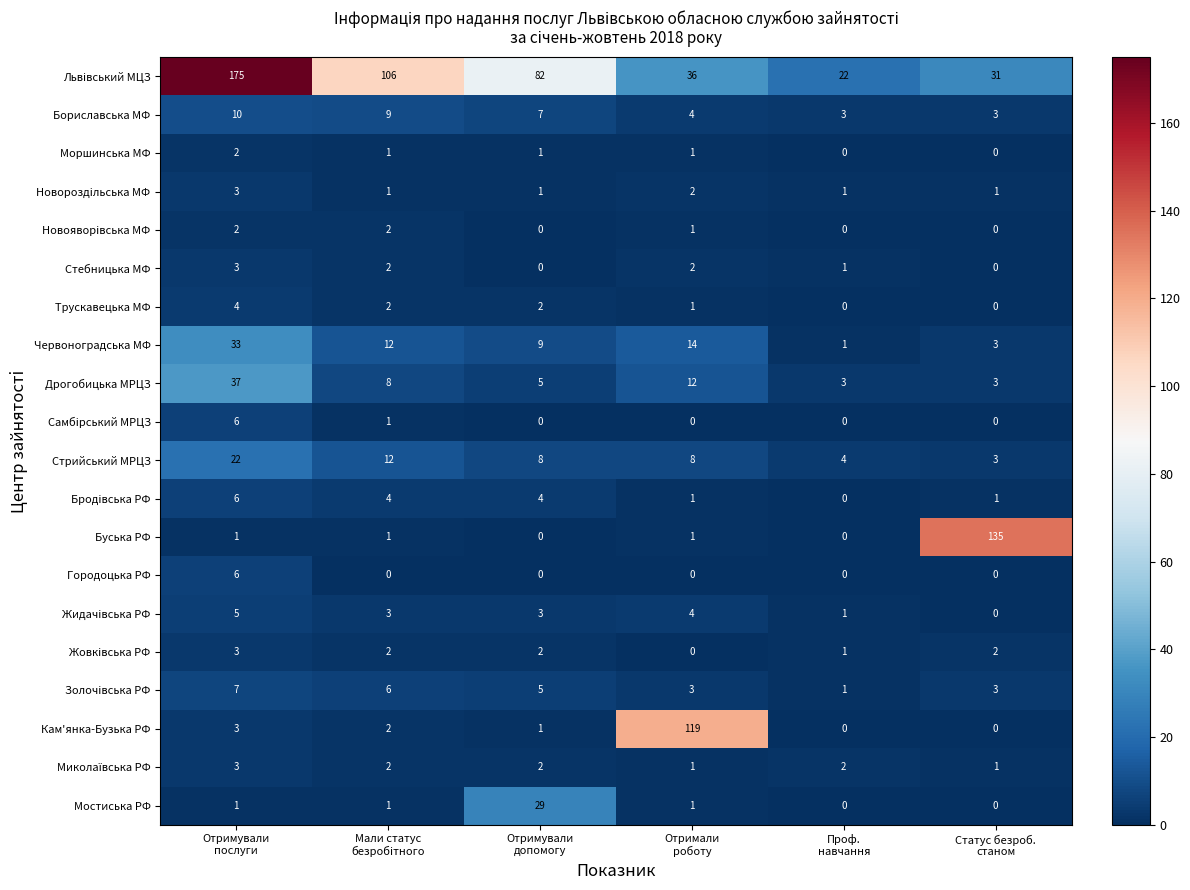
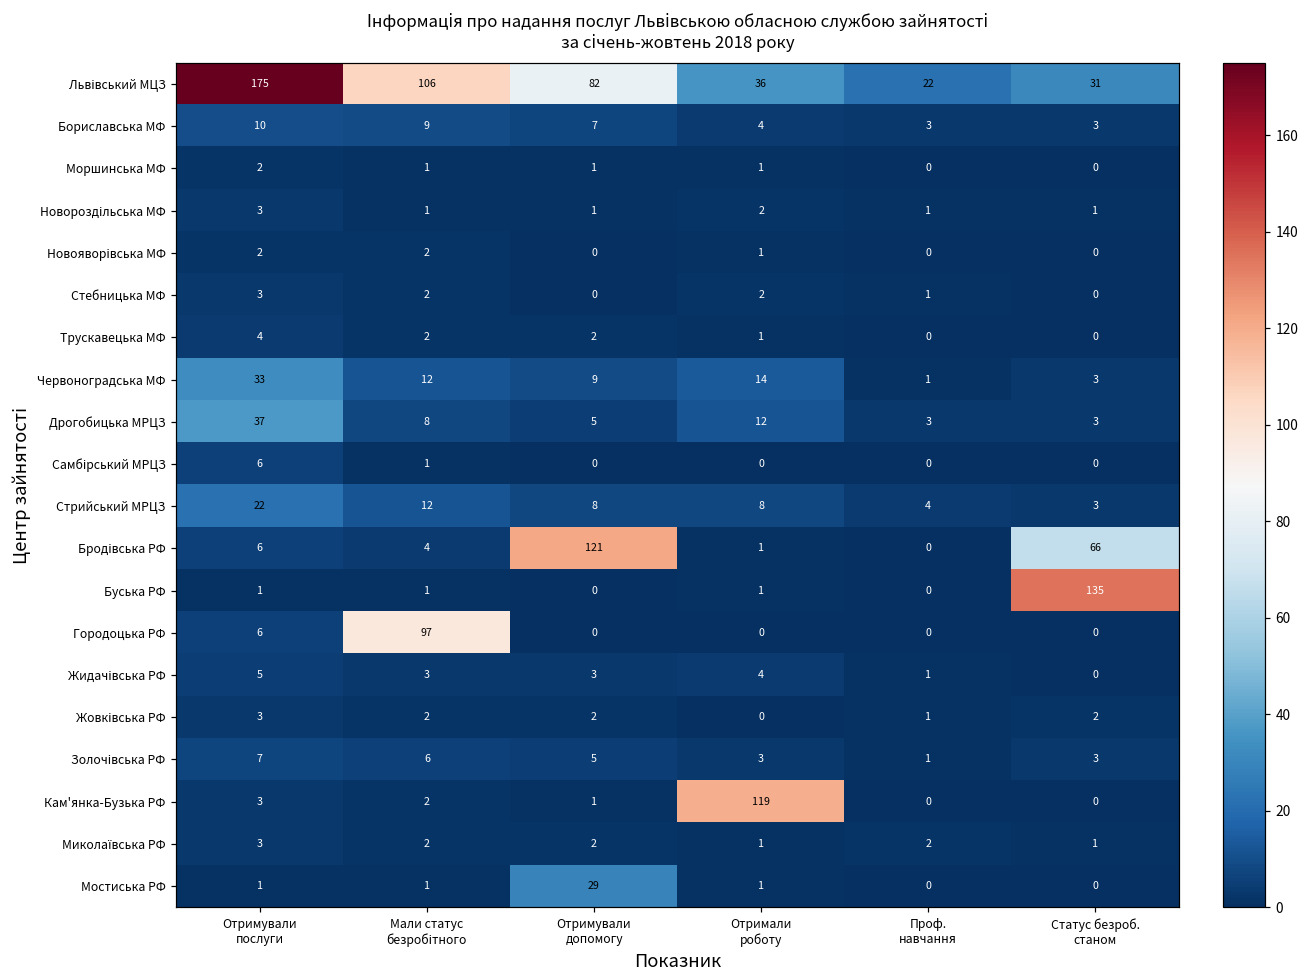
  {
    "Львівський МЦЗ": {
      "Отримували послуги": 175,
      "Мали статус безробітного": 106,
      "Отримували допомогу": 82,
      "Отримали роботу": 36,
      "Проф. навчання": 22,
      "Статус безроб. станом": 31
    },
    "Бориславська МФ": {
      "Отримували послуги": 10,
      "Мали статус безробітного": 9,
      "Отримували допомогу": 7,
      "Отримали роботу": 4,
      "Проф. навчання": 3,
      "Статус безроб. станом": 3
    },
    "Моршинська МФ": {
      "Отримували послуги": 2,
      "Мали статус безробітного": 1,
      "Отримували допомогу": 1,
      "Отримали роботу": 1,
      "Проф. навчання": 0,
      "Статус безроб. станом": 0
    },
    "Новороздільська МФ": {
      "Отримували послуги": 3,
      "Мали статус безробітного": 1,
      "Отримували допомогу": 1,
      "Отримали роботу": 2,
      "Проф. навчання": 1,
      "Статус безроб. станом": 1
    },
    "Новояворівська МФ": {
      "Отримували послуги": 2,
      "Мали статус безробітного": 2,
      "Отримували допомогу": 0,
      "Отримали роботу": 1,
      "Проф. навчання": 0,
      "Статус безроб. станом": 0
    },
    "Стебницька МФ": {
      "Отримували послуги": 3,
      "Мали статус безробітного": 2,
      "Отримували допомогу": 0,
      "Отримали роботу": 2,
      "Проф. навчання": 1,
      "Статус безроб. станом": 0
    },
    "Трускавецька МФ": {
      "Отримували послуги": 4,
      "Мали статус безробітного": 2,
      "Отримували допомогу": 2,
      "Отримали роботу": 1,
      "Проф. навчання": 0,
      "Статус безроб. станом": 0
    },
    "Червоноградська МФ": {
      "Отримували послуги": 33,
      "Мали статус безробітного": 12,
      "Отримували допомогу": 9,
      "Отримали роботу": 14,
      "Проф. навчання": 1,
      "Статус безроб. станом": 3
    },
    "Дрогобицька МРЦЗ": {
      "Отримували послуги": 37,
      "Мали статус безробітного": 8,
      "Отримували допомогу": 5,
      "Отримали роботу": 12,
      "Проф. навчання": 3,
      "Статус безроб. станом": 3
    },
    "Самбірський МРЦЗ": {
      "Отримували послуги": 6,
      "Мали статус безробітного": 1,
      "Отримували допомогу": 0,
      "Отримали роботу": 0,
      "Проф. навчання": 0,
      "Статус безроб. станом": 0
    },
    "Стрийський МРЦЗ": {
      "Отримували послуги": 22,
      "Мали статус безробітного": 12,
      "Отримували допомогу": 8,
      "Отримали роботу": 8,
      "Проф. навчання": 4,
      "Статус безроб. станом": 3
    },
    "Бродівська РФ": {
      "Отримували послуги": 6,
      "Мали статус безробітного": 4,
-     "Отримували допомогу": 4,
+     "Отримували допомогу": 121,
      "Отримали роботу": 1,
      "Проф. навчання": 0,
-     "Статус безроб. станом": 1
+     "Статус безроб. станом": 66
    },
    "Буська РФ": {
      "Отримували послуги": 1,
      "Мали статус безробітного": 1,
      "Отримували допомогу": 0,
      "Отримали роботу": 1,
      "Проф. навчання": 0,
      "Статус безроб. станом": 135
    },
    "Городоцька РФ": {
      "Отримували послуги": 6,
-     "Мали статус безробітного": 0,
+     "Мали статус безробітного": 97,
      "Отримували допомогу": 0,
      "Отримали роботу": 0,
      "Проф. навчання": 0,
      "Статус безроб. станом": 0
    },
    "Жидачівська РФ": {
      "Отримували послуги": 5,
      "Мали статус безробітного": 3,
      "Отримували допомогу": 3,
      "Отримали роботу": 4,
      "Проф. навчання": 1,
      "Статус безроб. станом": 0
    },
    "Жовківська РФ": {
      "Отримували послуги": 3,
      "Мали статус безробітного": 2,
      "Отримували допомогу": 2,
      "Отримали роботу": 0,
      "Проф. навчання": 1,
      "Статус безроб. станом": 2
    },
    "Золочівська РФ": {
      "Отримували послуги": 7,
      "Мали статус безробітного": 6,
      "Отримували допомогу": 5,
      "Отримали роботу": 3,
      "Проф. навчання": 1,
      "Статус безроб. станом": 3
    },
    "Кам'янка-Бузька РФ": {
      "Отримували послуги": 3,
      "Мали статус безробітного": 2,
      "Отримували допомогу": 1,
      "Отримали роботу": 119,
      "Проф. навчання": 0,
      "Статус безроб. станом": 0
    },
    "Миколаївська РФ": {
      "Отримували послуги": 3,
      "Мали статус безробітного": 2,
      "Отримували допомогу": 2,
      "Отримали роботу": 1,
      "Проф. навчання": 2,
      "Статус безроб. станом": 1
    },
    "Мостиська РФ": {
      "Отримували послуги": 1,
      "Мали статус безробітного": 1,
      "Отримували допомогу": 29,
      "Отримали роботу": 1,
      "Проф. навчання": 0,
      "Статус безроб. станом": 0
    }
  }
